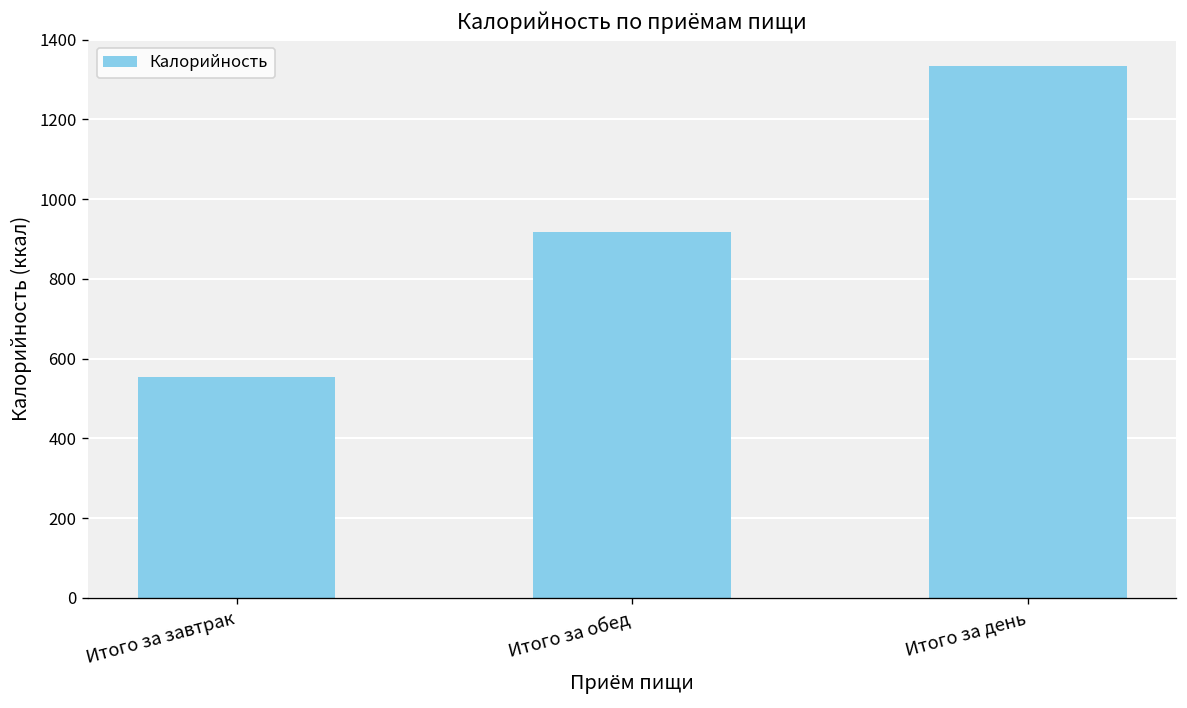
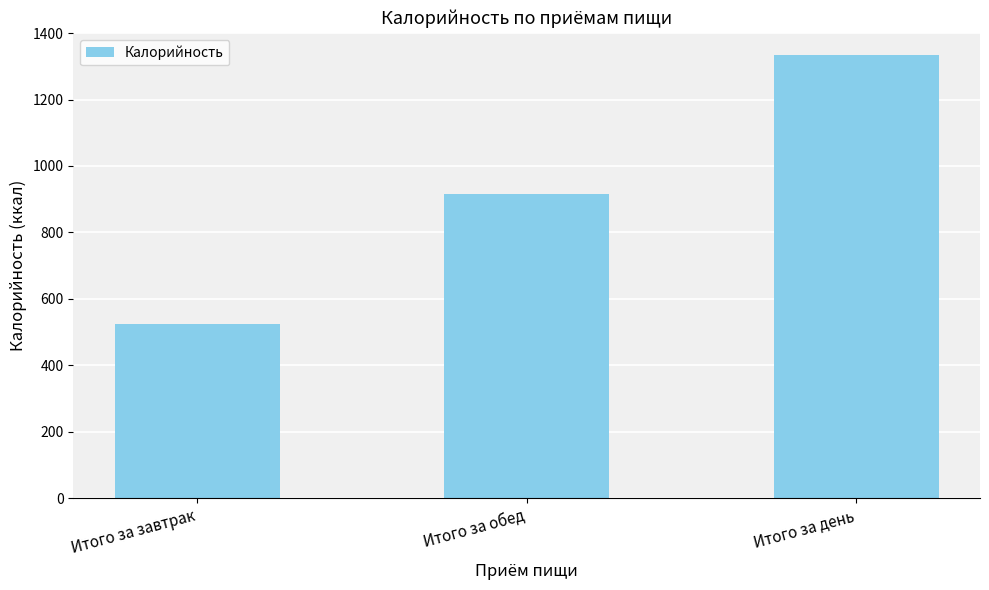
  {
-   "Итого за завтрак": 550,
+   "Итого за завтрак": 520,
    "Итого за обед": 920,
    "Итого за день": 1330
  }
